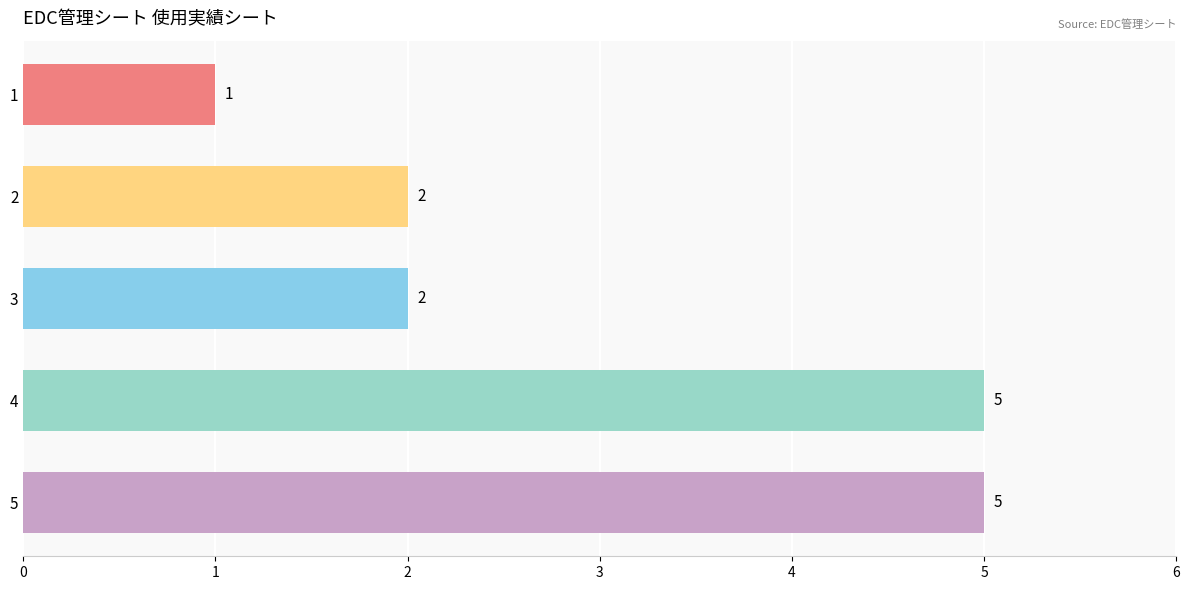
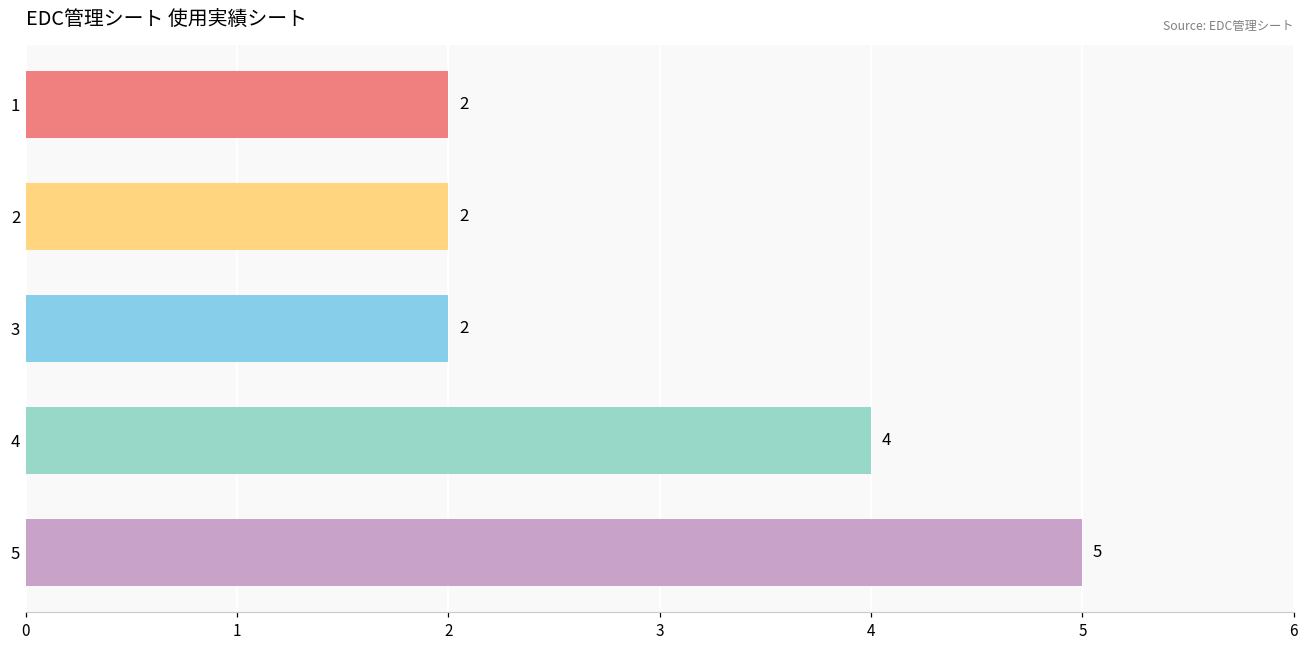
  {
-   "1": 1,
+   "1": 2,
    "2": 2,
    "3": 2,
-   "4": 5,
+   "4": 4,
    "5": 5
  }
